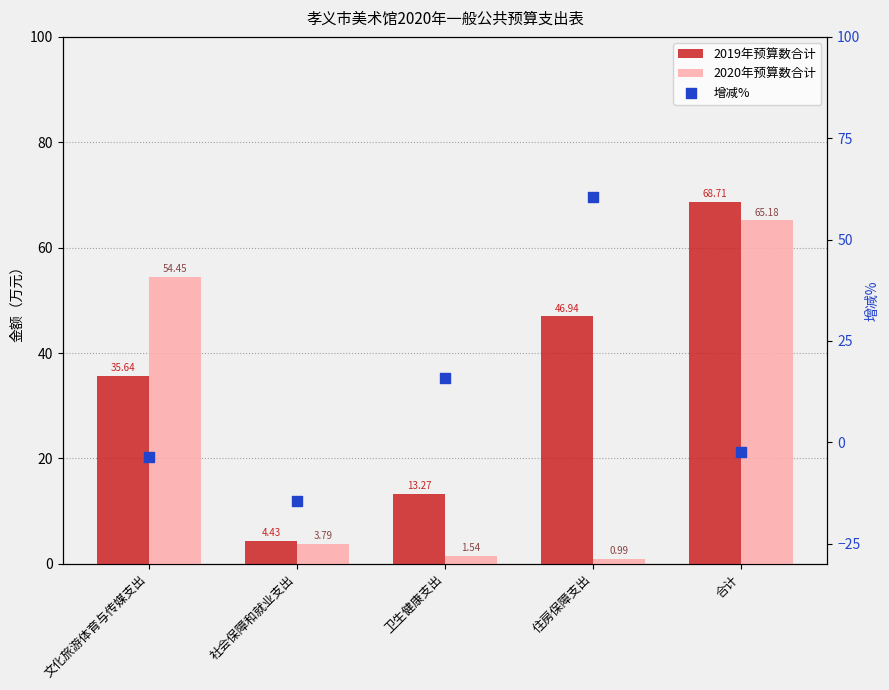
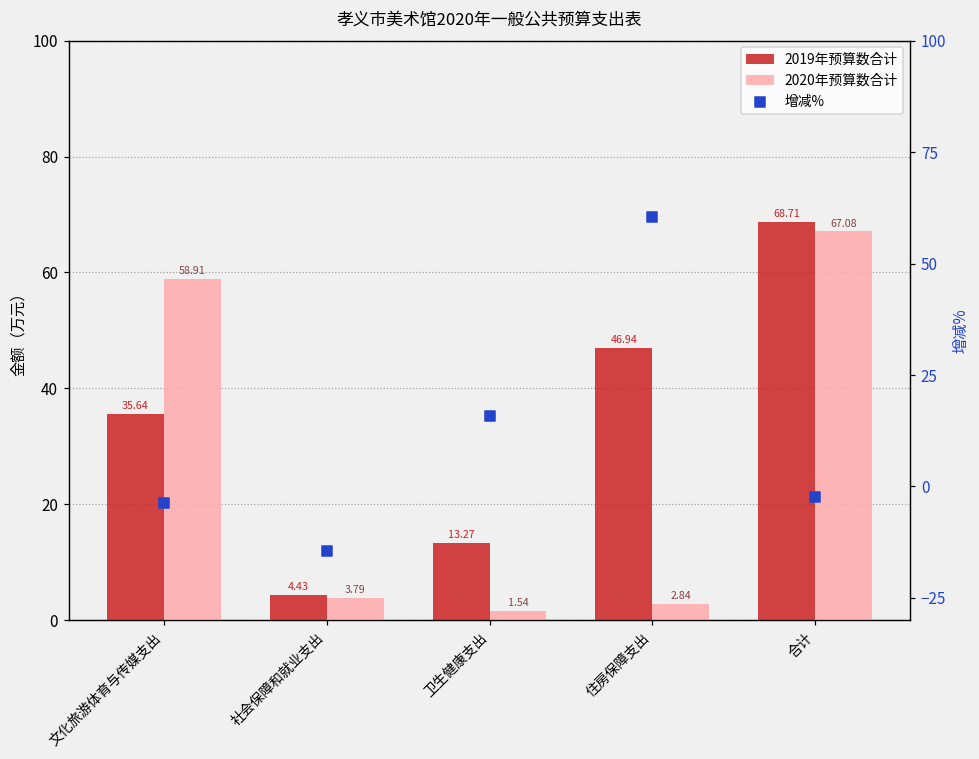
  {
    "2019年预算数合计": {
      "文化旅游体育与传媒支出": 35.64,
      "社会保障和就业支出": 4.43,
      "卫生健康支出": 13.27,
      "住房保障支出": 46.94,
      "合计": 68.71
    },
    "2020年预算数合计": {
-     "文化旅游体育与传媒支出": 54.45,
+     "文化旅游体育与传媒支出": 58.91,
      "社会保障和就业支出": 3.79,
      "卫生健康支出": 1.54,
-     "住房保障支出": 0.99,
-     "合计": 65.18
+     "住房保障支出": 2.84,
+     "合计": 67.08
    }
  }
